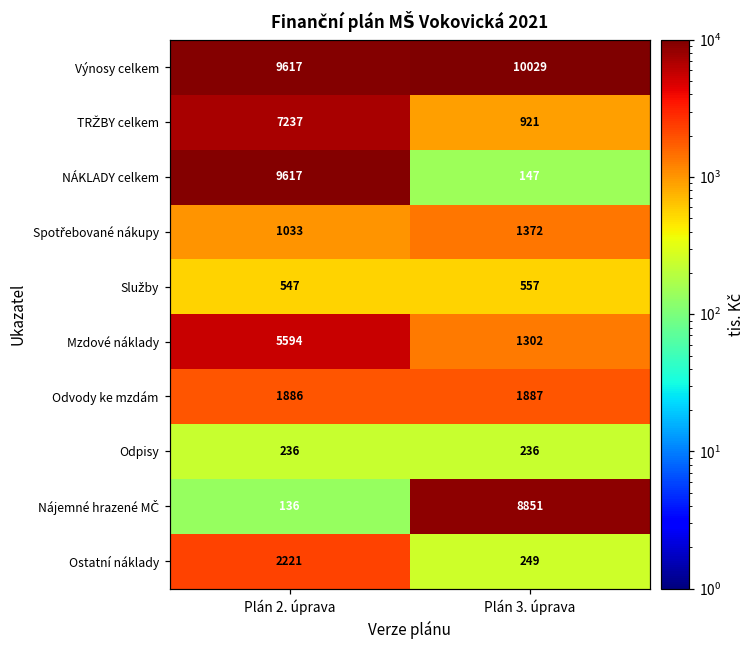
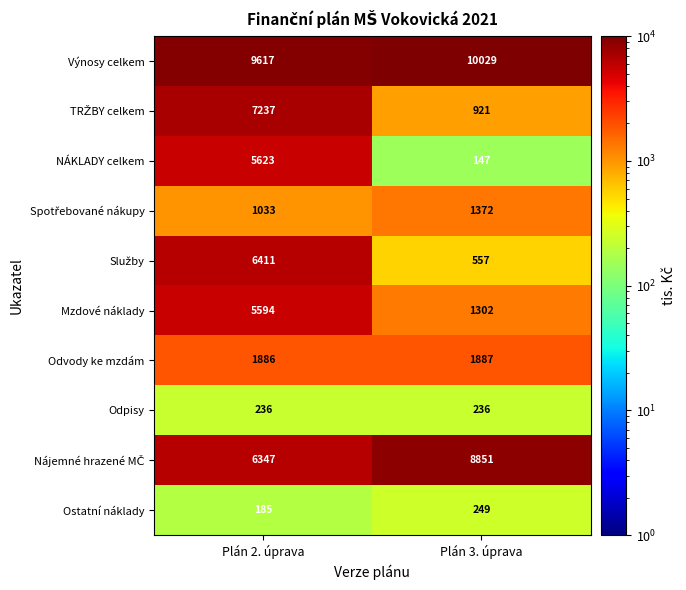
  {
    "Výnosy celkem": {
      "Plán 2. úprava": 9617,
      "Plán 3. úprava": 10029
    },
    "TRŽBY celkem": {
      "Plán 2. úprava": 7237,
      "Plán 3. úprava": 921
    },
    "NÁKLADY celkem": {
-     "Plán 2. úprava": 9617,
+     "Plán 2. úprava": 5623,
      "Plán 3. úprava": 147
    },
    "Spotřebované nákupy": {
      "Plán 2. úprava": 1033,
      "Plán 3. úprava": 1372
    },
    "Služby": {
-     "Plán 2. úprava": 547,
+     "Plán 2. úprava": 6411,
      "Plán 3. úprava": 557
    },
    "Mzdové náklady": {
      "Plán 2. úprava": 5594,
      "Plán 3. úprava": 1302
    },
    "Odvody ke mzdám": {
      "Plán 2. úprava": 1886,
      "Plán 3. úprava": 1887
    },
    "Odpisy": {
      "Plán 2. úprava": 236,
      "Plán 3. úprava": 236
    },
    "Nájemné hrazené MČ": {
-     "Plán 2. úprava": 136,
+     "Plán 2. úprava": 6347,
      "Plán 3. úprava": 8851
    },
    "Ostatní náklady": {
-     "Plán 2. úprava": 2221,
+     "Plán 2. úprava": 185,
      "Plán 3. úprava": 249
    }
  }
